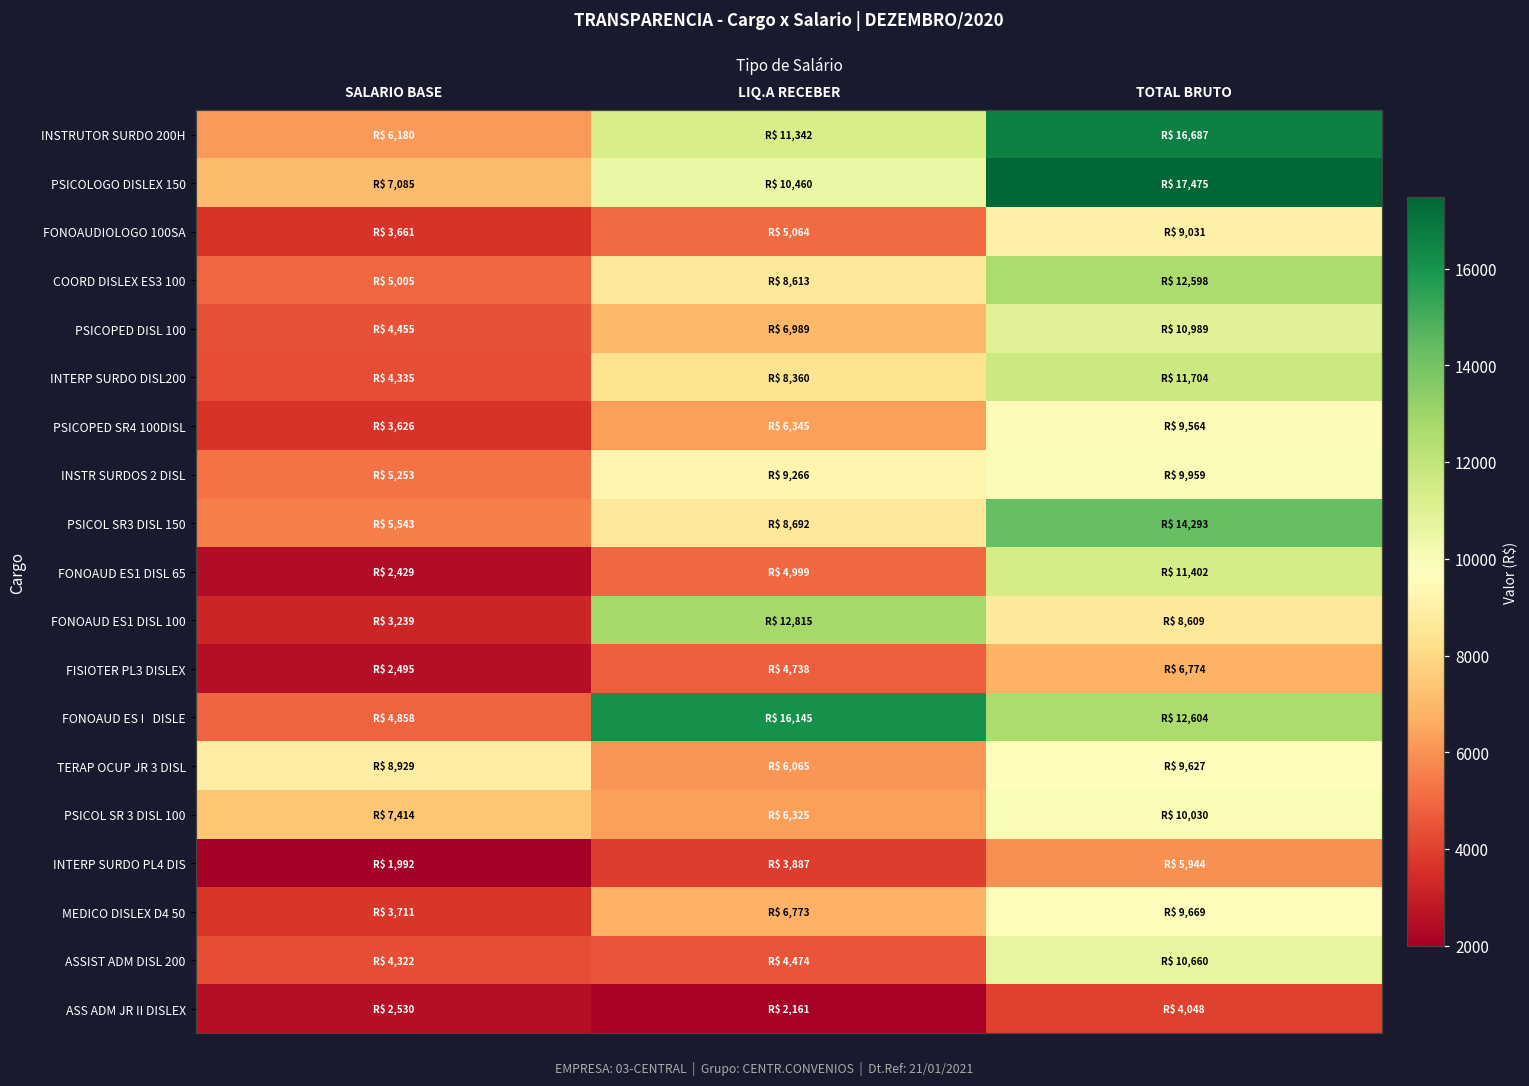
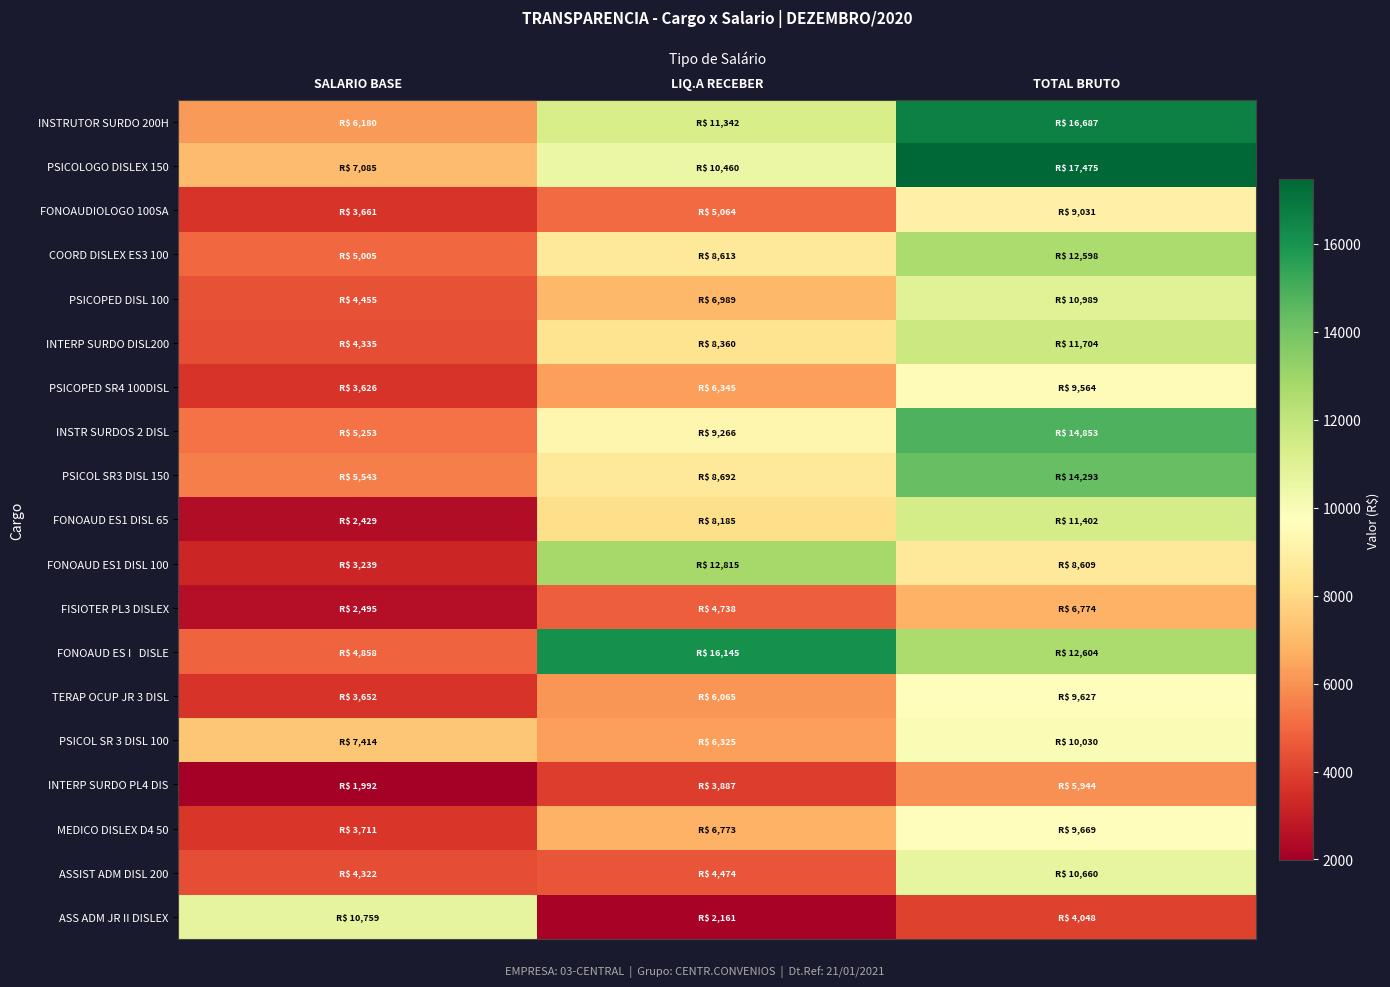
  {
    "INSTRUTOR SURDO 200H": {
      "SALARIO BASE": "6,180",
      "LIQ.A RECEBER": "11,342",
      "TOTAL BRUTO": "16,687"
    },
    "PSICOLOGO DISLEX 150": {
      "SALARIO BASE": "7,085",
      "LIQ.A RECEBER": "10,460",
      "TOTAL BRUTO": "17,475"
    },
    "FONOAUDIOLOGO 100SA": {
      "SALARIO BASE": "3,661",
      "LIQ.A RECEBER": "5,064",
      "TOTAL BRUTO": "9,031"
    },
    "COORD DISLEX ES3 100": {
      "SALARIO BASE": "5,005",
      "LIQ.A RECEBER": "8,613",
      "TOTAL BRUTO": "12,598"
    },
    "PSICOPED DISL 100": {
      "SALARIO BASE": "4,455",
      "LIQ.A RECEBER": "6,989",
      "TOTAL BRUTO": "10,989"
    },
    "INTERP SURDO DISL200": {
      "SALARIO BASE": "4,335",
      "LIQ.A RECEBER": "8,360",
      "TOTAL BRUTO": "11,704"
    },
    "PSICOPED SR4 100DISL": {
      "SALARIO BASE": "3,626",
      "LIQ.A RECEBER": "6,345",
      "TOTAL BRUTO": "9,564"
    },
    "INSTR SURDOS 2 DISL": {
      "SALARIO BASE": "5,253",
      "LIQ.A RECEBER": "9,266",
-     "TOTAL BRUTO": "9,959"
+     "TOTAL BRUTO": "14,853"
    },
    "PSICOL SR3 DISL 150": {
      "SALARIO BASE": "5,543",
      "LIQ.A RECEBER": "8,692",
      "TOTAL BRUTO": "14,293"
    },
    "FONOAUD ES1 DISL 65": {
      "SALARIO BASE": "2,429",
-     "LIQ.A RECEBER": "4,999",
+     "LIQ.A RECEBER": "8,185",
      "TOTAL BRUTO": "11,402"
    },
    "FONOAUD ES1 DISL 100": {
      "SALARIO BASE": "3,239",
      "LIQ.A RECEBER": "12,815",
      "TOTAL BRUTO": "8,609"
    },
    "FISIOTER PL3 DISLEX": {
      "SALARIO BASE": "2,495",
      "LIQ.A RECEBER": "4,738",
      "TOTAL BRUTO": "6,774"
    },
    "FONOAUD ES I DISLE": {
      "SALARIO BASE": "4,858",
      "LIQ.A RECEBER": "16,145",
      "TOTAL BRUTO": "12,604"
    },
    "TERAP OCUP JR 3 DISL": {
-     "SALARIO BASE": "8,929",
+     "SALARIO BASE": "3,652",
      "LIQ.A RECEBER": "6,065",
      "TOTAL BRUTO": "9,627"
    },
    "PSICOL SR 3 DISL 100": {
      "SALARIO BASE": "7,414",
      "LIQ.A RECEBER": "6,325",
      "TOTAL BRUTO": "10,030"
    },
    "INTERP SURDO PL4 DIS": {
      "SALARIO BASE": "1,992",
      "LIQ.A RECEBER": "3,887",
      "TOTAL BRUTO": "5,944"
    },
    "MEDICO DISLEX D4 50": {
      "SALARIO BASE": "3,711",
      "LIQ.A RECEBER": "6,773",
      "TOTAL BRUTO": "9,669"
    },
    "ASSIST ADM DISL 200": {
      "SALARIO BASE": "4,322",
      "LIQ.A RECEBER": "4,474",
      "TOTAL BRUTO": "10,660"
    },
    "ASS ADM JR II DISLEX": {
-     "SALARIO BASE": "2,530",
+     "SALARIO BASE": "10,759",
      "LIQ.A RECEBER": "2,161",
      "TOTAL BRUTO": "4,048"
    }
  }
